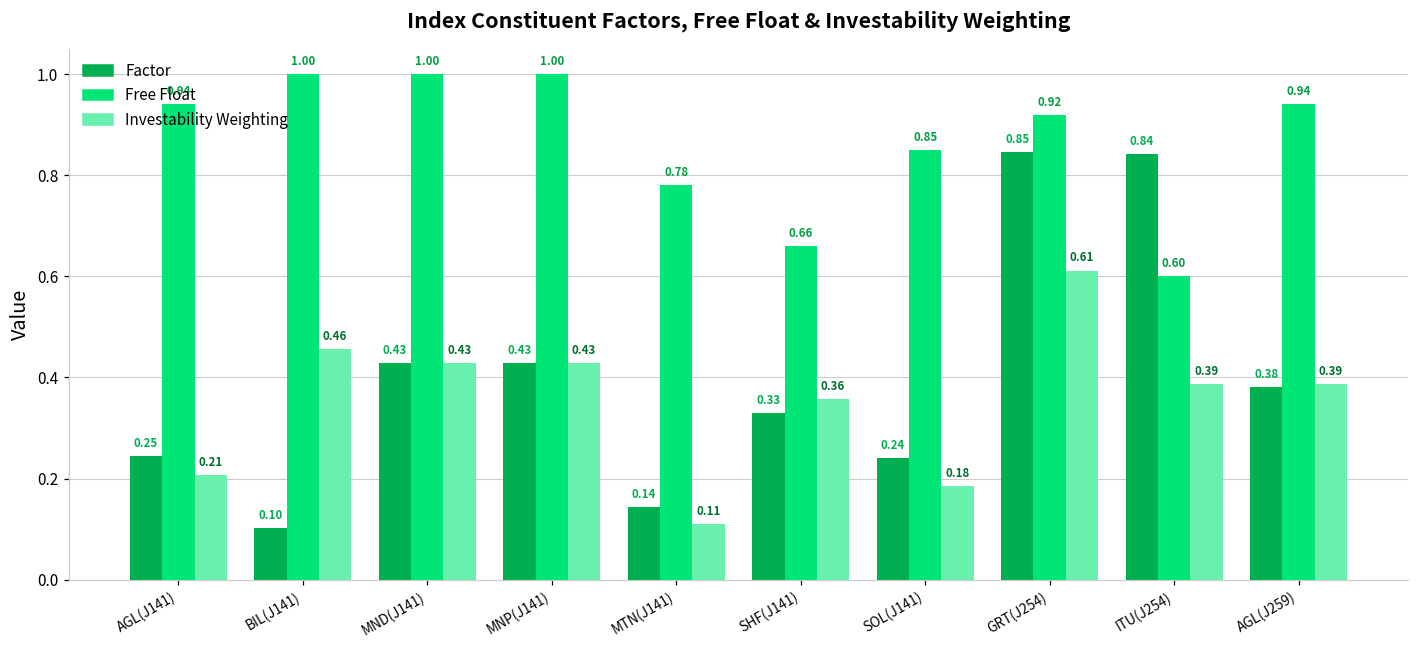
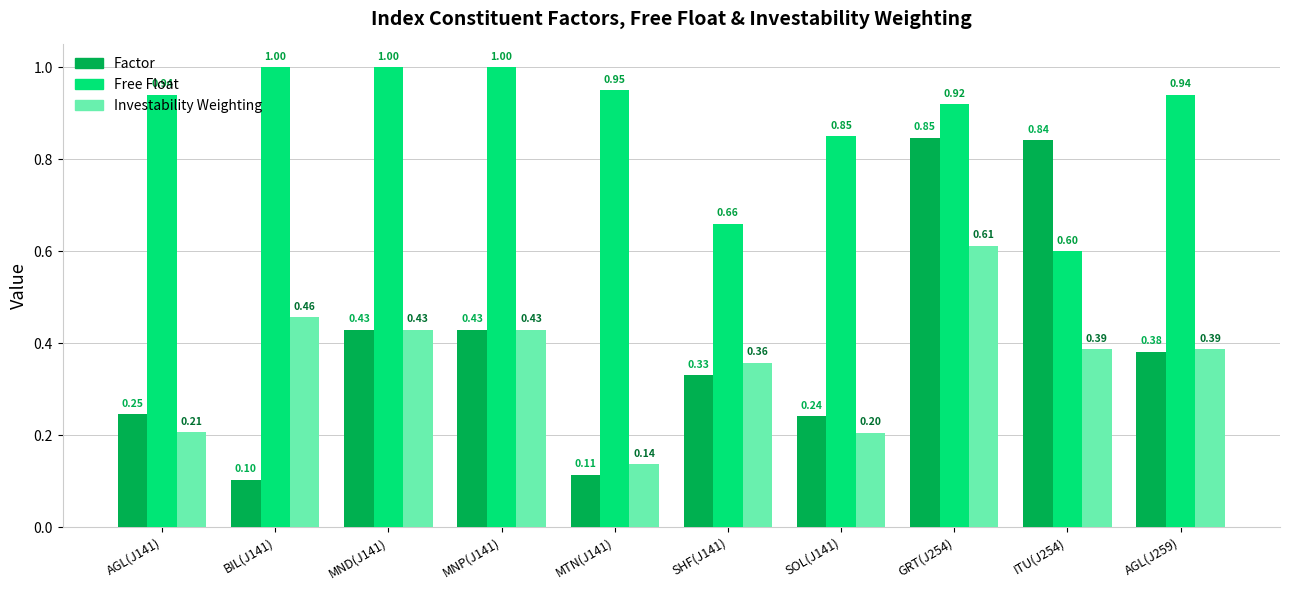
  {
    "Factor": {
      "AGL(J141)": 0.25,
      "BIL(J141)": 0.10,
      "MND(J141)": 0.43,
      "MNP(J141)": 0.43,
-     "MTN(J141)": 0.14,
+     "MTN(J141)": 0.11,
      "SHF(J141)": 0.33,
      "SOL(J141)": 0.24,
      "GRT(J254)": 0.85,
      "ITU(J254)": 0.84,
      "AGL(J259)": 0.38
    },
    "Free Float": {
      "AGL(J141)": 0.94,
      "BIL(J141)": 1.00,
      "MND(J141)": 1.00,
      "MNP(J141)": 1.00,
-     "MTN(J141)": 0.78,
+     "MTN(J141)": 0.95,
      "SHF(J141)": 0.66,
      "SOL(J141)": 0.85,
      "GRT(J254)": 0.92,
      "ITU(J254)": 0.60,
      "AGL(J259)": 0.94
    },
    "Investability Weighting": {
      "AGL(J141)": 0.21,
      "BIL(J141)": 0.46,
      "MND(J141)": 0.43,
      "MNP(J141)": 0.43,
-     "MTN(J141)": 0.11,
+     "MTN(J141)": 0.14,
      "SHF(J141)": 0.36,
-     "SOL(J141)": 0.18,
+     "SOL(J141)": 0.20,
      "GRT(J254)": 0.61,
      "ITU(J254)": 0.39,
      "AGL(J259)": 0.39
    }
  }
